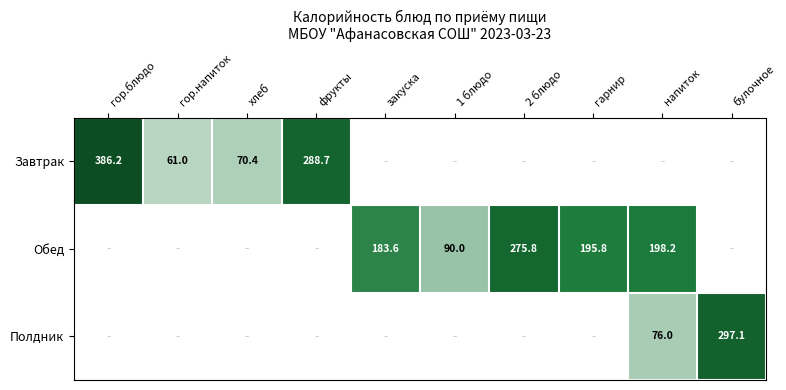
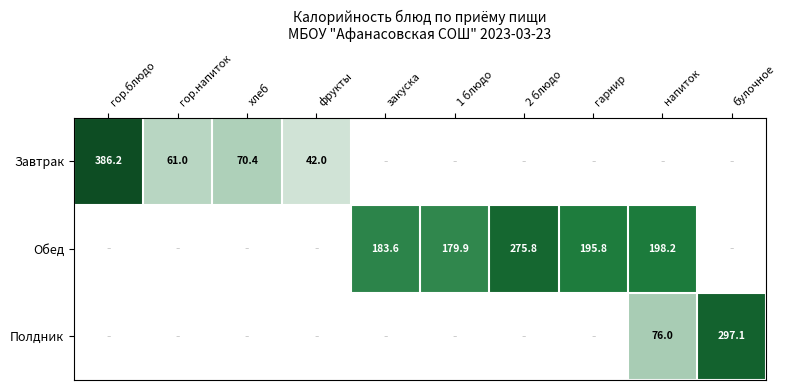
  {
    "Завтрак": {
      "гор.блюдо": 386.2,
      "гор.напиток": 61.0,
      "хлеб": 70.4,
-     "фрукты": 288.7
+     "фрукты": 42.0
    },
    "Обед": {
      "закуска": 183.6,
-     "1 блюдо": 90.0,
+     "1 блюдо": 179.9,
      "2 блюдо": 275.8,
      "гарнир": 195.8,
      "напиток": 198.2
    },
    "Полдник": {
      "напиток": 76.0,
      "булочное": 297.1
    }
  }
